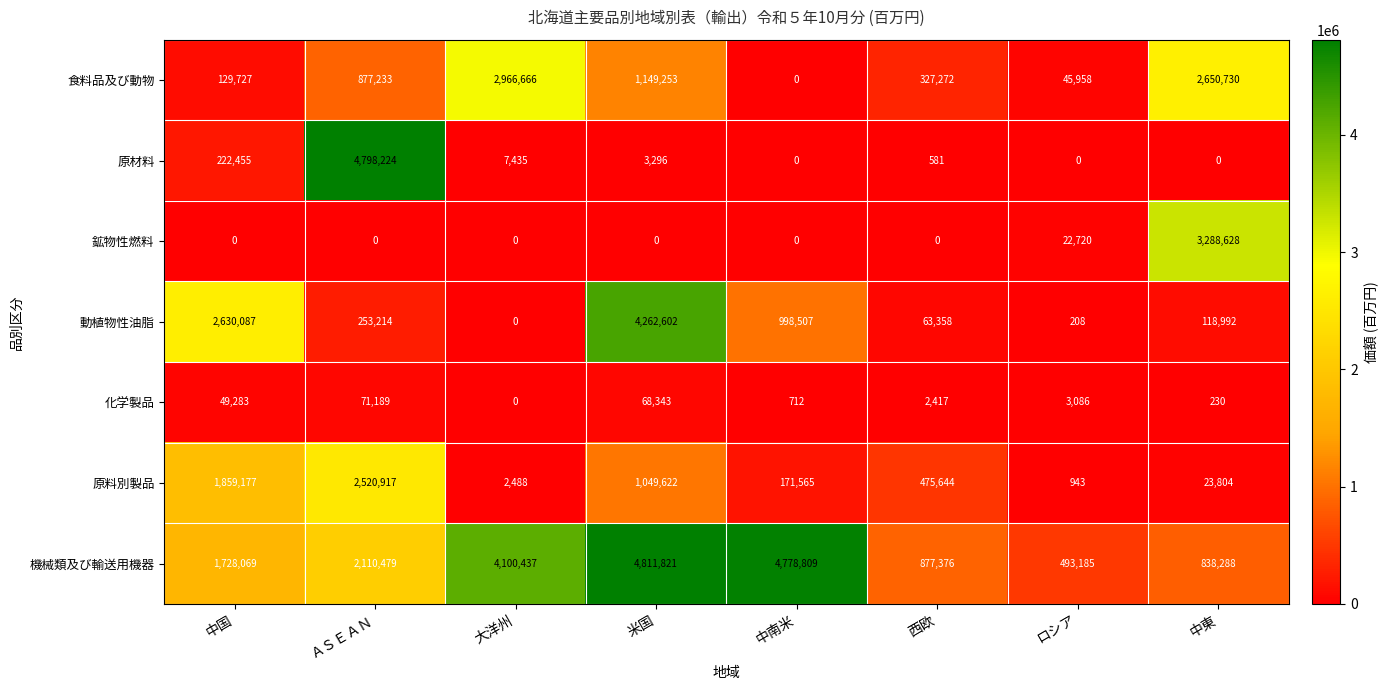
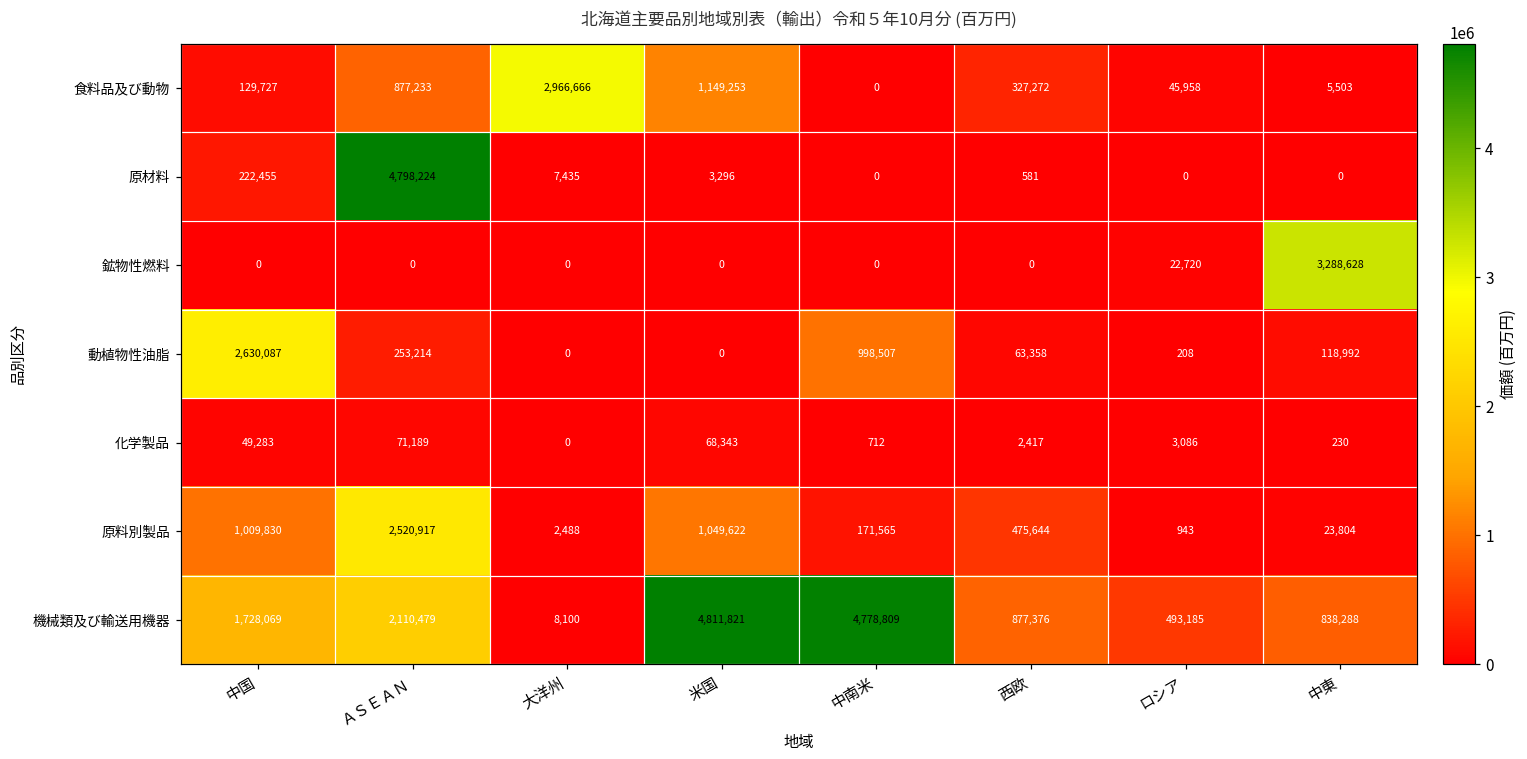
  {
    "食料品及び動物": {
      "中国": "129,727",
      "ＡＳＥＡＮ": "877,233",
      "大洋州": "2,966,666",
      "米国": "1,149,253",
      "中南米": "0",
      "西欧": "327,272",
      "ロシア": "45,958",
-     "中東": "2,650,730"
+     "中東": "5,503"
    },
    "原材料": {
      "中国": "222,455",
      "ＡＳＥＡＮ": "4,798,224",
      "大洋州": "7,435",
      "米国": "3,296",
      "中南米": "0",
      "西欧": "581",
      "ロシア": "0",
      "中東": "0"
    },
    "鉱物性燃料": {
      "中国": "0",
      "ＡＳＥＡＮ": "0",
      "大洋州": "0",
      "米国": "0",
      "中南米": "0",
      "西欧": "0",
      "ロシア": "22,720",
      "中東": "3,288,628"
    },
    "動植物性油脂": {
      "中国": "2,630,087",
      "ＡＳＥＡＮ": "253,214",
      "大洋州": "0",
-     "米国": "4,262,602",
+     "米国": "0",
      "中南米": "998,507",
      "西欧": "63,358",
      "ロシア": "208",
      "中東": "118,992"
    },
    "化学製品": {
      "中国": "49,283",
      "ＡＳＥＡＮ": "71,189",
      "大洋州": "0",
      "米国": "68,343",
      "中南米": "712",
      "西欧": "2,417",
      "ロシア": "3,086",
      "中東": "230"
    },
    "原料別製品": {
-     "中国": "1,859,177",
+     "中国": "1,009,830",
      "ＡＳＥＡＮ": "2,520,917",
      "大洋州": "2,488",
      "米国": "1,049,622",
      "中南米": "171,565",
      "西欧": "475,644",
      "ロシア": "943",
      "中東": "23,804"
    },
    "機械類及び輸送用機器": {
      "中国": "1,728,069",
      "ＡＳＥＡＮ": "2,110,479",
-     "大洋州": "4,100,437",
+     "大洋州": "8,100",
      "米国": "4,811,821",
      "中南米": "4,778,809",
      "西欧": "877,376",
      "ロシア": "493,185",
      "中東": "838,288"
    }
  }
